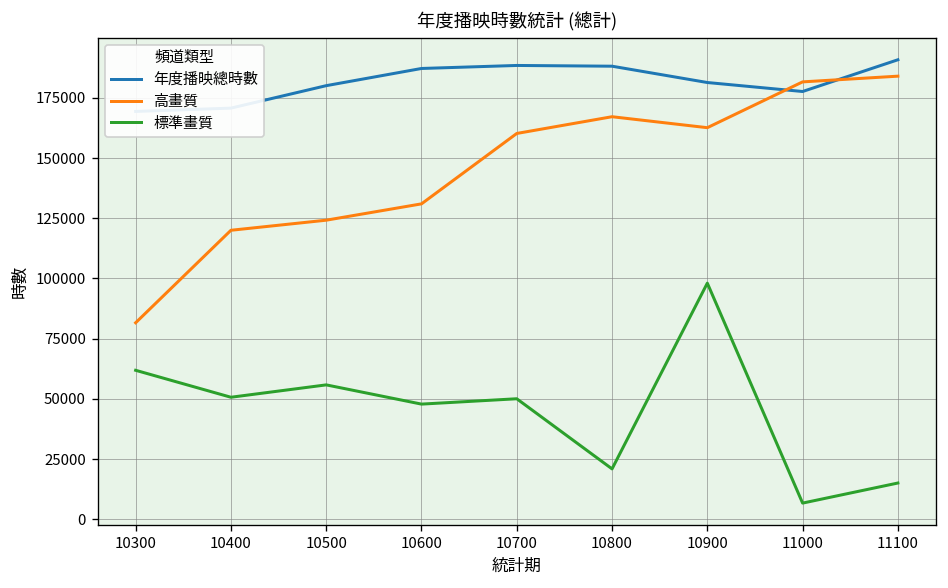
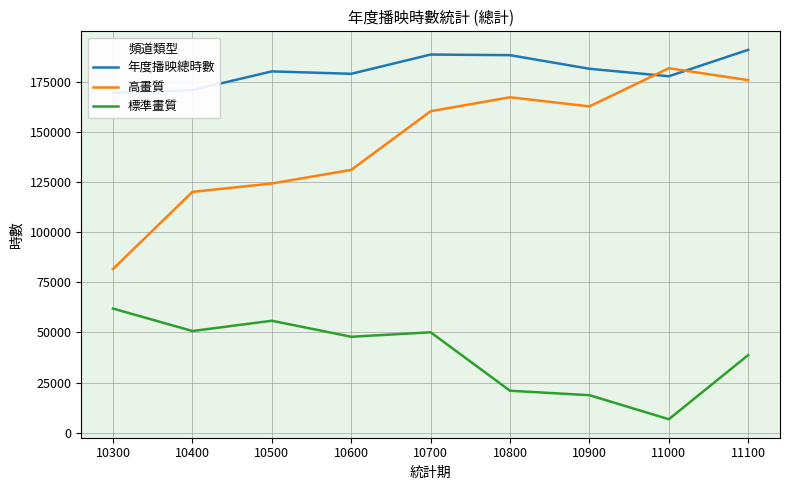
  {
    "年度播映總時數": {
      "10500": 180000,
-     "10600": 187000,
+     "10600": 179000,
      "10700": 188000,
      "10800": 188000,
      "10900": 181000,
      "11000": 178000,
      "11100": 191000
    },
    "高畫質": {
      "10300": 82000,
      "10400": 120000,
      "10500": 124000,
      "10600": 131000,
      "10700": 160000,
      "10800": 167000,
      "10900": 163000,
      "11000": 182000,
-     "11100": 184000
+     "11100": 176000
    },
    "標準畫質": {
      "10300": 62000,
      "10400": 51000,
      "10500": 56000,
      "10600": 48000,
      "10700": 50000,
      "10800": 21000,
-     "10900": 98000,
+     "10900": 19000,
      "11000": 7000,
-     "11100": 15000
+     "11100": 39000
    }
  }
